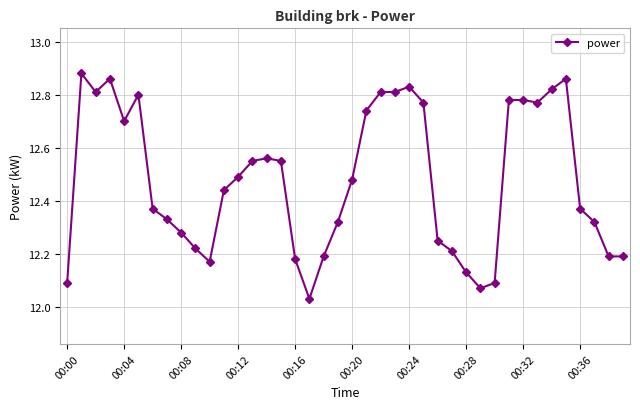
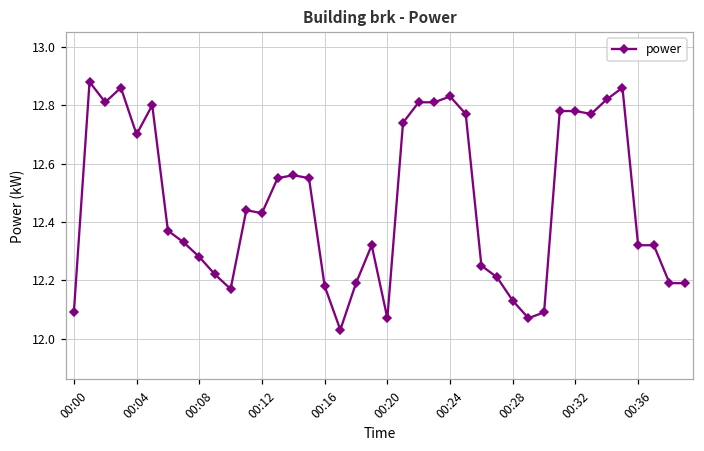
  {
    "00:00": 12.09,
    "00:04": 12.70,
    "00:08": 12.28,
-   "00:12": 12.49,
+   "00:12": 12.43,
    "00:16": 12.18,
-   "00:20": 12.48,
+   "00:20": 12.07,
    "00:24": 12.83,
    "00:28": 12.13,
    "00:32": 12.78,
-   "00:36": 12.37
+   "00:36": 12.32
  }
